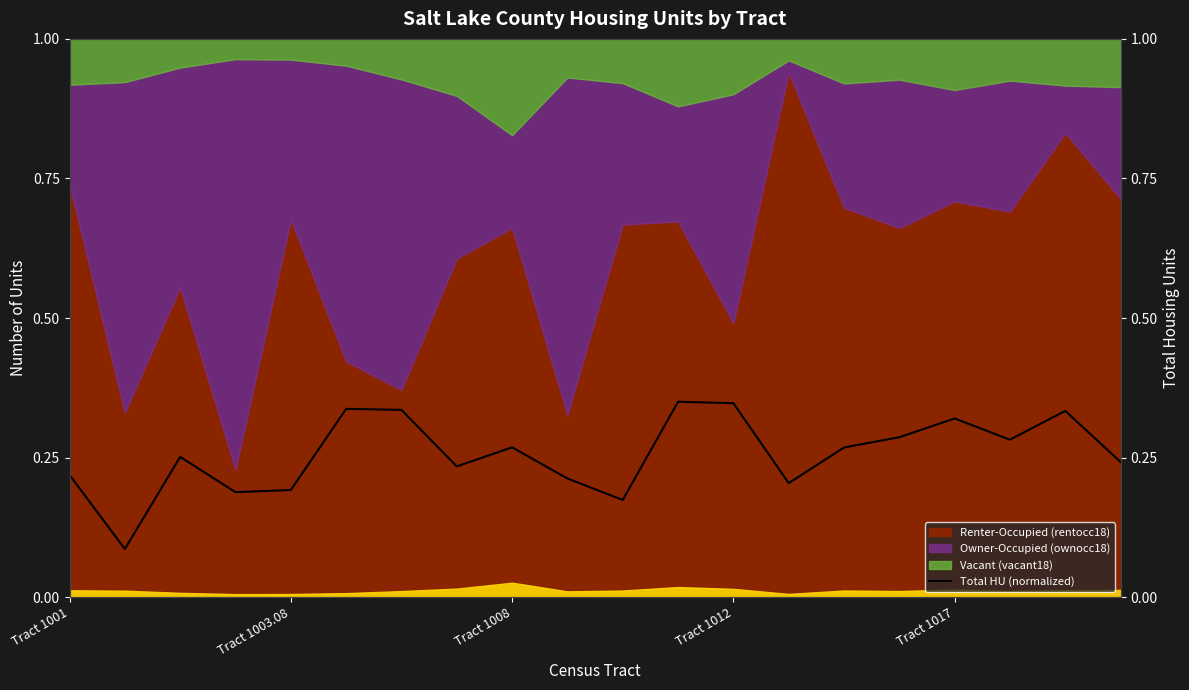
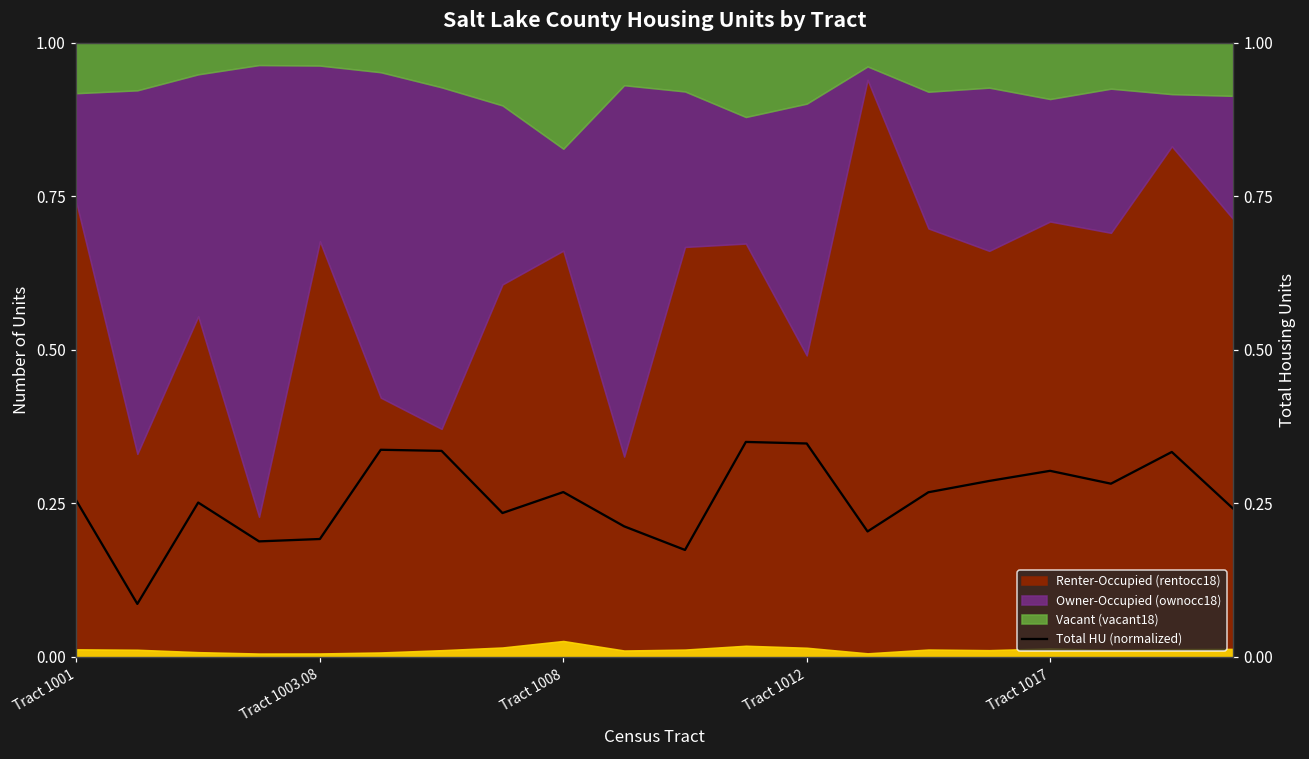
  {
    "Total HU (normalized)": {
-     "Tract 1001": 0.22,
+     "Tract 1001": 0.25,
      "Tract 1003.08": 0.19,
      "Tract 1008": 0.27,
      "Tract 1012": 0.35,
-     "Tract 1017": 0.32
+     "Tract 1017": 0.30
    },
    "Renter-Occupied (rentocc18)": {
      "Tract 1001": 0.74,
      "Tract 1003.08": 0.68,
      "Tract 1008": 0.66,
      "Tract 1012": 0.49,
      "Tract 1017": 0.71
    },
    "Owner-Occupied (ownocc18)": {
      "Tract 1001": 0.18,
      "Tract 1003.08": 0.29,
      "Tract 1008": 0.17,
      "Tract 1012": 0.41,
      "Tract 1017": 0.20
    },
    "Vacant (vacant18)": {
      "Tract 1001": 0.08,
      "Tract 1003.08": 0.04,
      "Tract 1008": 0.17,
      "Tract 1012": 0.10,
      "Tract 1017": 0.09
    }
  }
